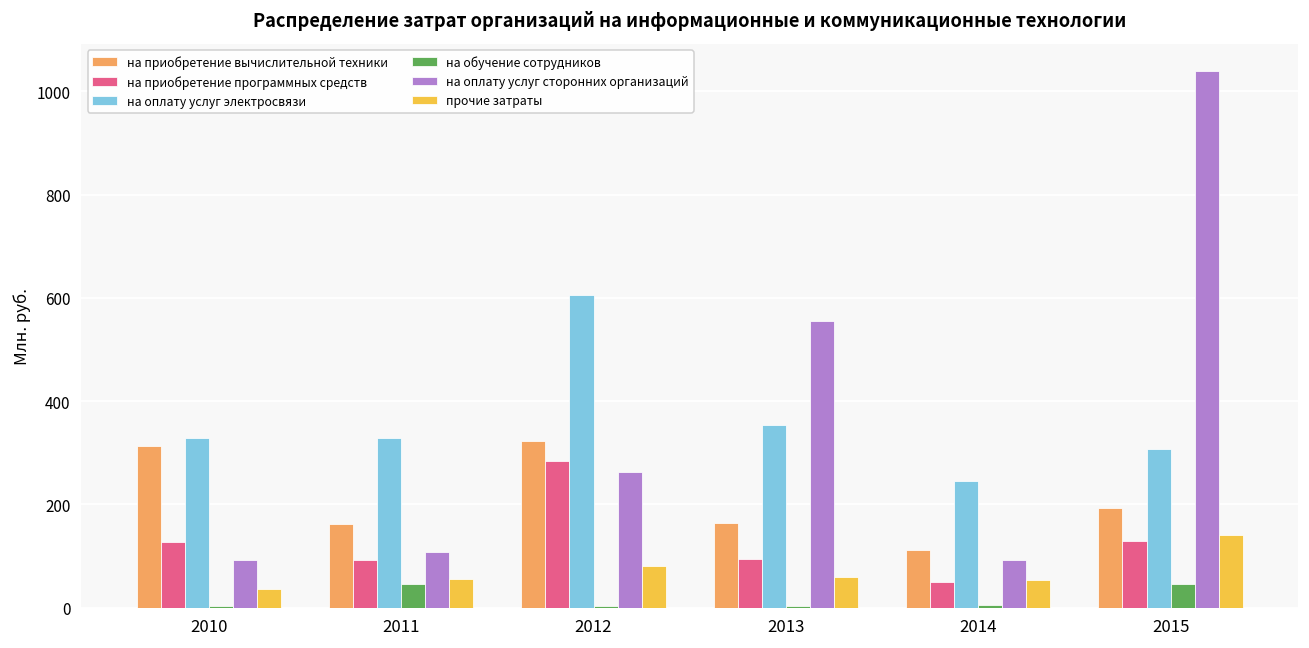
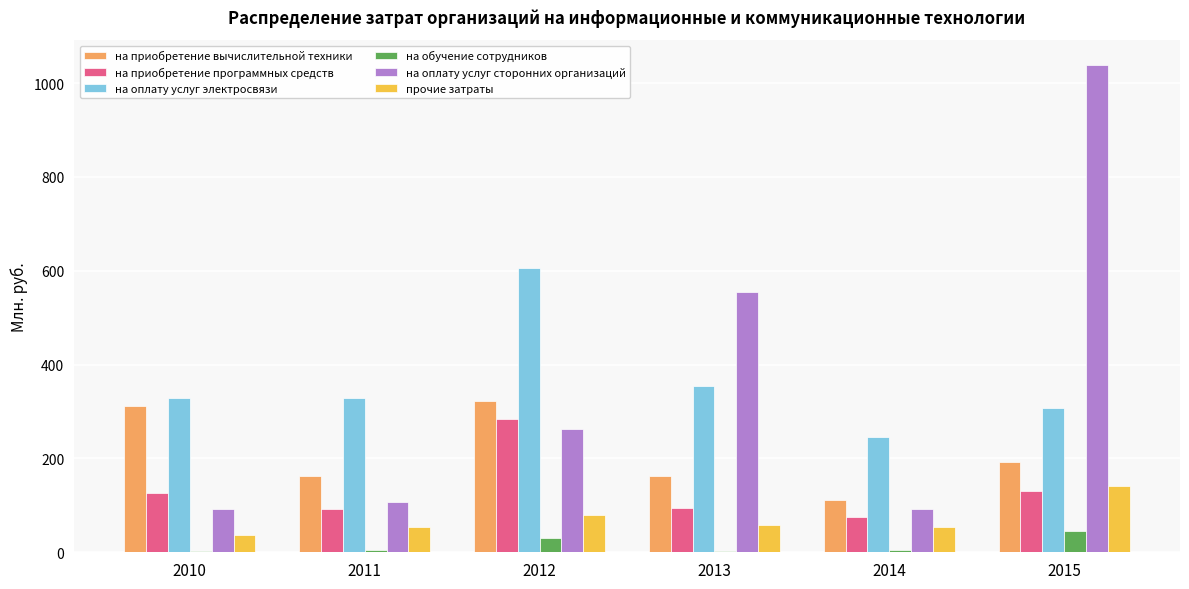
  {
    "на приобретение программных средств": {
      "2010": 130,
      "2011": 90,
      "2012": 280,
      "2013": 100,
-     "2014": 50,
+     "2014": 80,
      "2015": 130
    },
    "на оплату услуг электросвязи": {
      "2010": 330,
      "2011": 330,
      "2012": 610,
      "2013": 350,
      "2014": 250,
      "2015": 310
    },
    "на обучение сотрудников": {
-     "2011": 50,
-     "2012": 0,
+     "2011": 0,
+     "2012": 30,
      "2015": 50
    },
    "на оплату услуг сторонних организаций": {
      "2010": 90,
      "2011": 110,
      "2012": 260,
      "2013": 560,
      "2014": 90,
      "2015": 1040
    }
  }
